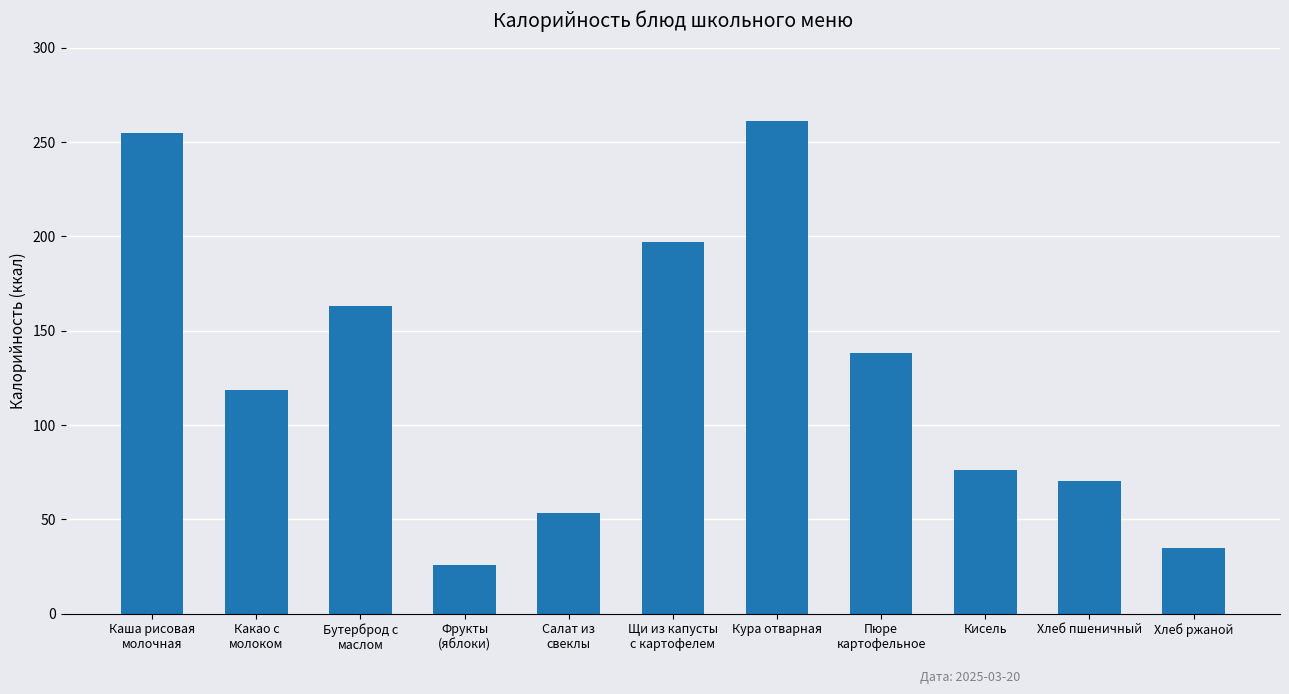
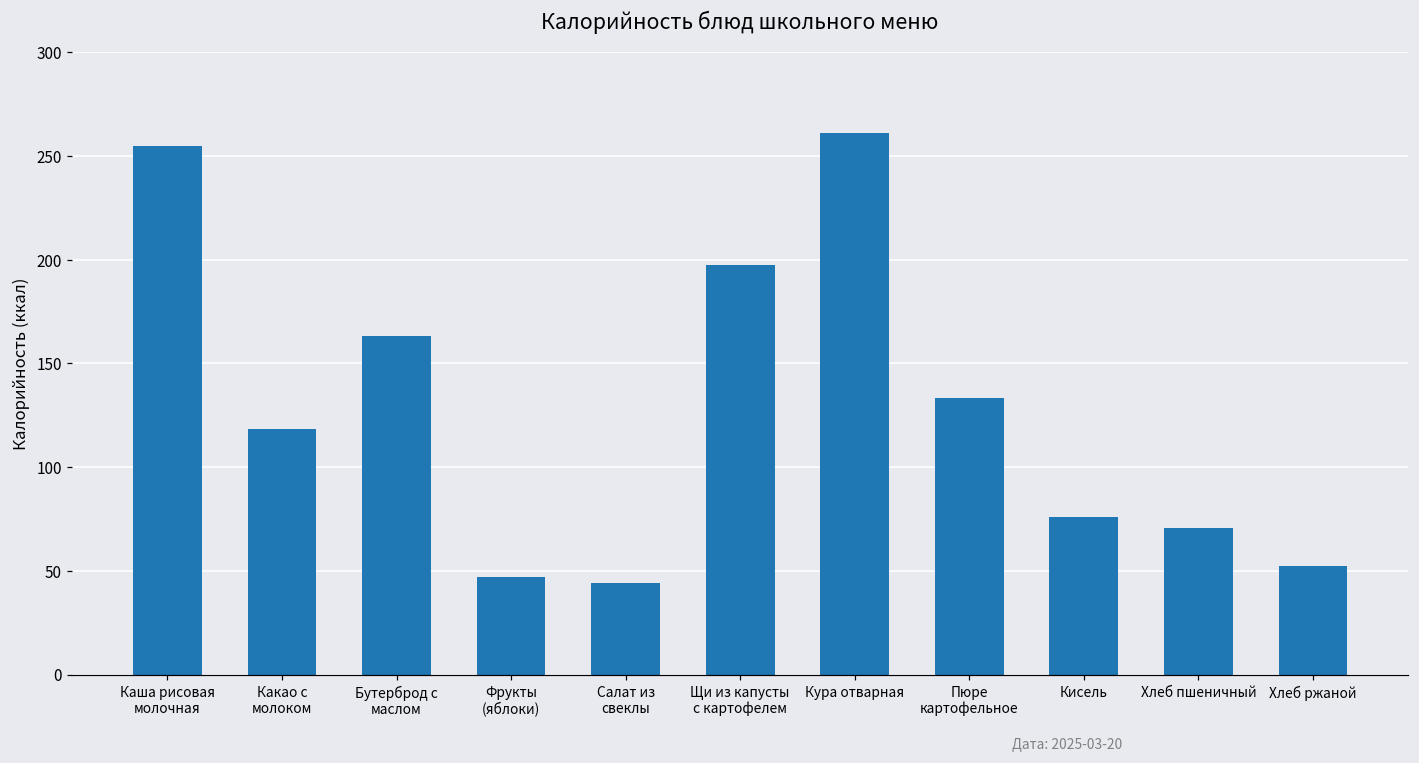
  {
    "Каша рисовая молочная": 255,
    "Какао с молоком": 119,
    "Бутерброд с маслом": 163,
-   "Фрукты (яблоки)": 26,
-   "Салат из свеклы": 53,
+   "Фрукты (яблоки)": 47,
+   "Салат из свеклы": 44,
    "Щи из капусты с картофелем": 197,
    "Кура отварная": 261,
-   "Пюре картофельное": 138,
+   "Пюре картофельное": 134,
    "Кисель": 76,
    "Хлеб пшеничный": 71,
-   "Хлеб ржаной": 35
+   "Хлеб ржаной": 52
  }
